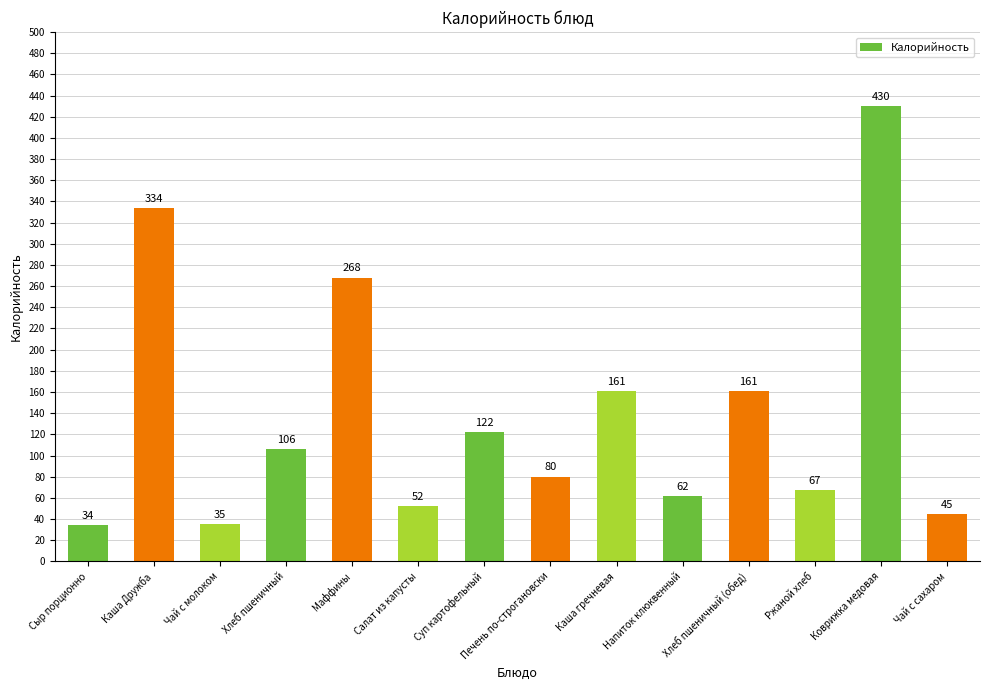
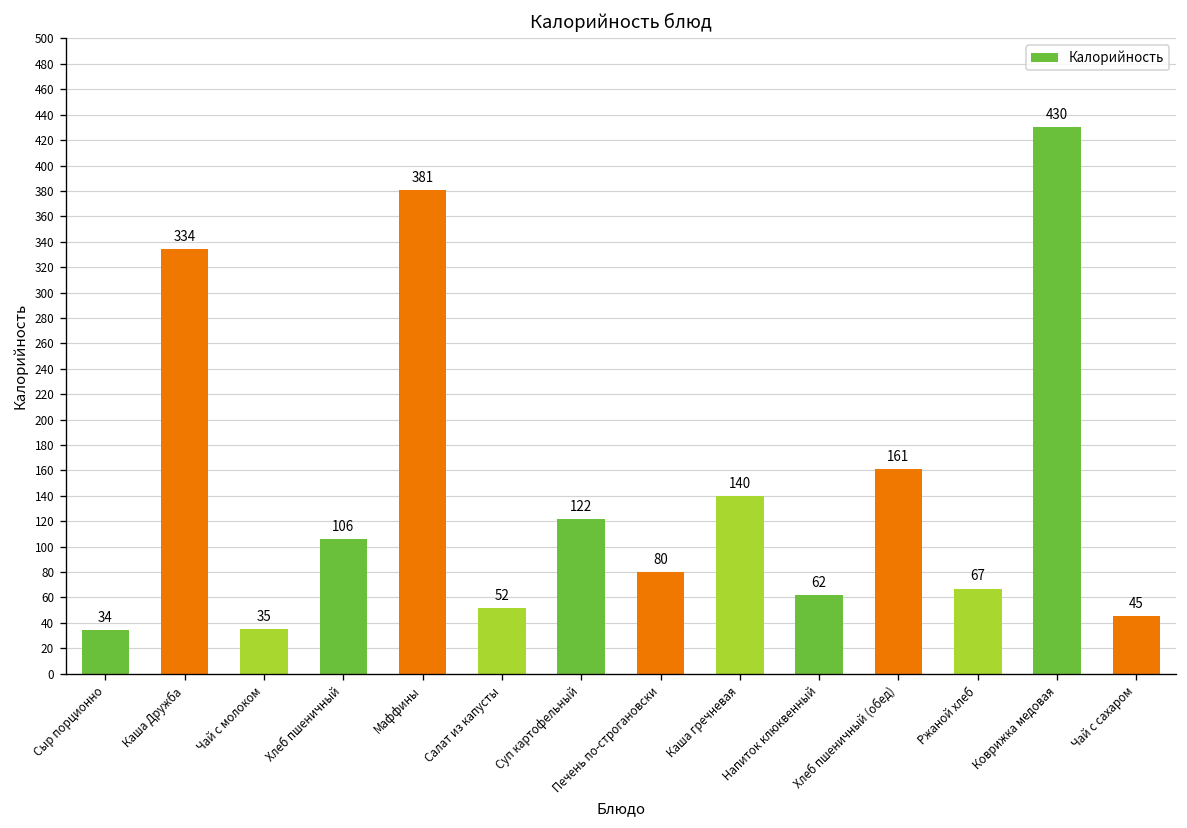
  {
    "Сыр порционно": 34,
    "Каша Дружба": 334,
    "Чай с молоком": 35,
    "Хлеб пшеничный": 106,
-   "Маффины": 268,
+   "Маффины": 381,
    "Салат из капусты": 52,
    "Суп картофельный": 122,
    "Печень по-строгановски": 80,
-   "Каша гречневая": 161,
+   "Каша гречневая": 140,
    "Напиток клюквенный": 62,
    "Хлеб пшеничный (обед)": 161,
    "Ржаной хлеб": 67,
    "Коврижка медовая": 430,
    "Чай с сахаром": 45
  }
